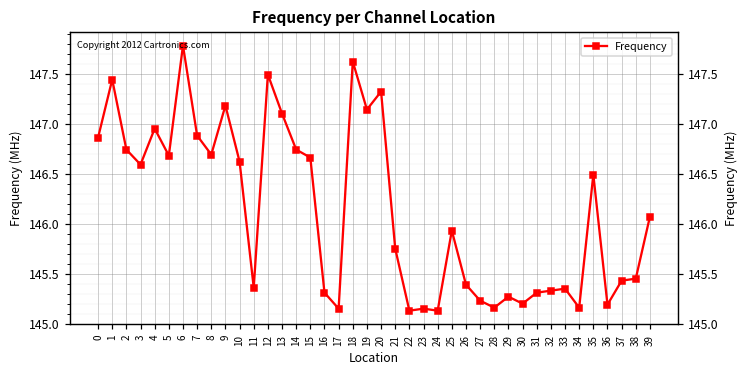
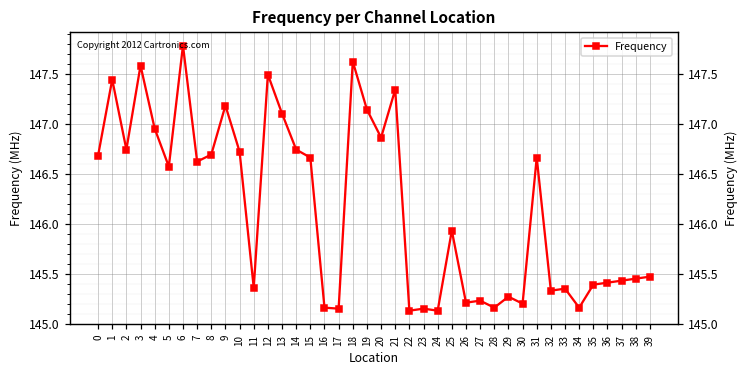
  {
-   "0": 146.9,
+   "0": 146.7,
    "1": 147.4,
    "2": 146.7,
-   "3": 146.6,
+   "3": 147.6,
    "4": 147.0,
-   "5": 146.7,
-   "7": 146.9,
+   "5": 146.6,
+   "7": 146.6,
    "8": 146.7,
    "9": 147.2,
-   "10": 146.6,
+   "10": 146.7,
    "11": 145.4,
    "12": 147.5,
    "13": 147.1,
    "14": 146.7,
    "15": 146.7,
-   "16": 145.3,
+   "16": 145.2,
    "17": 145.2,
    "18": 147.6,
    "19": 147.1,
-   "20": 147.3,
-   "21": 145.8,
+   "20": 146.9,
+   "21": 147.3,
    "22": 145.1,
    "23": 145.2,
    "24": 145.1,
    "25": 145.9,
-   "26": 145.4,
+   "26": 145.2,
    "27": 145.2,
    "28": 145.2,
    "29": 145.3,
    "30": 145.2,
-   "31": 145.3,
+   "31": 146.7,
    "32": 145.3,
    "33": 145.4,
    "34": 145.2,
-   "35": 146.5,
-   "36": 145.2,
+   "35": 145.4,
+   "36": 145.4,
    "37": 145.4,
    "38": 145.5,
-   "39": 146.1
+   "39": 145.5
  }
